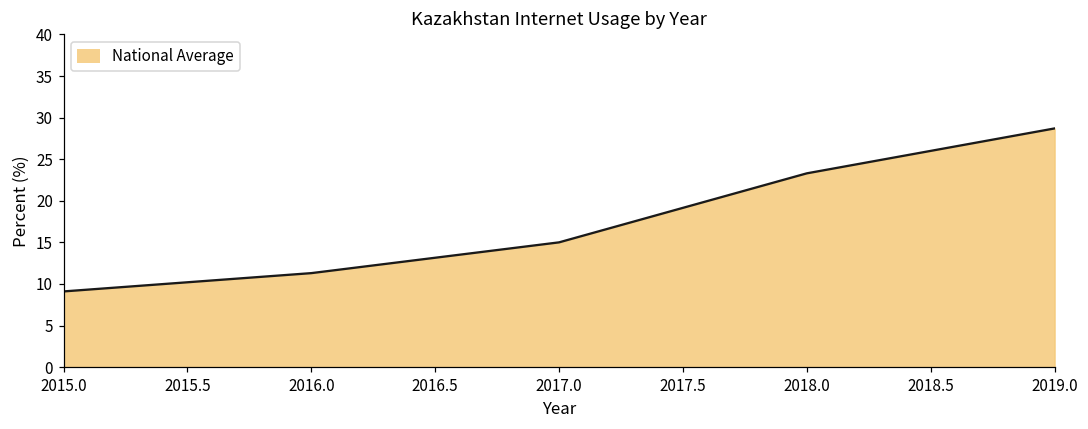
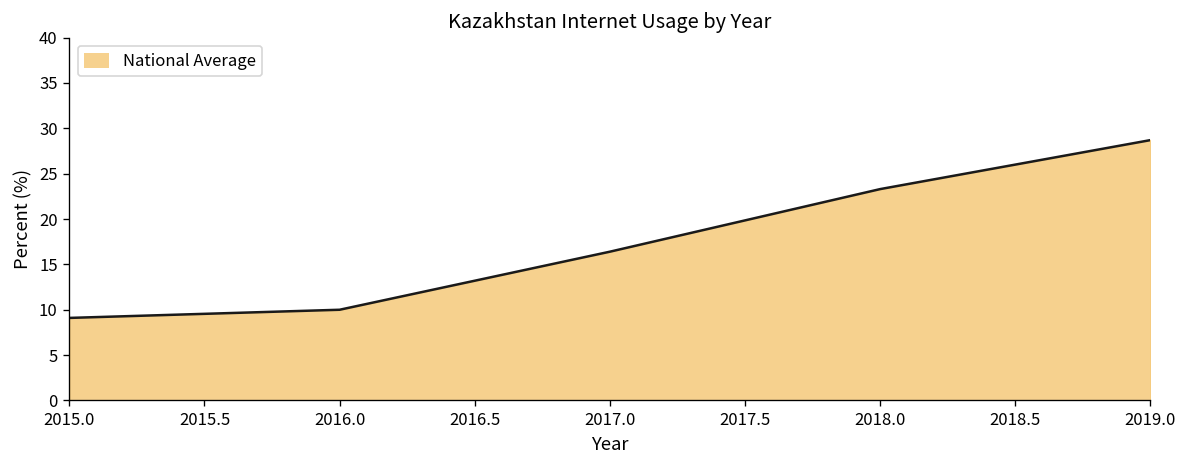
  {
    "2015.0": 9,
-   "2016.0": 11,
-   "2017.0": 15,
+   "2016.0": 10,
+   "2017.0": 16,
    "2018.0": 23,
    "2019.0": 29
  }
